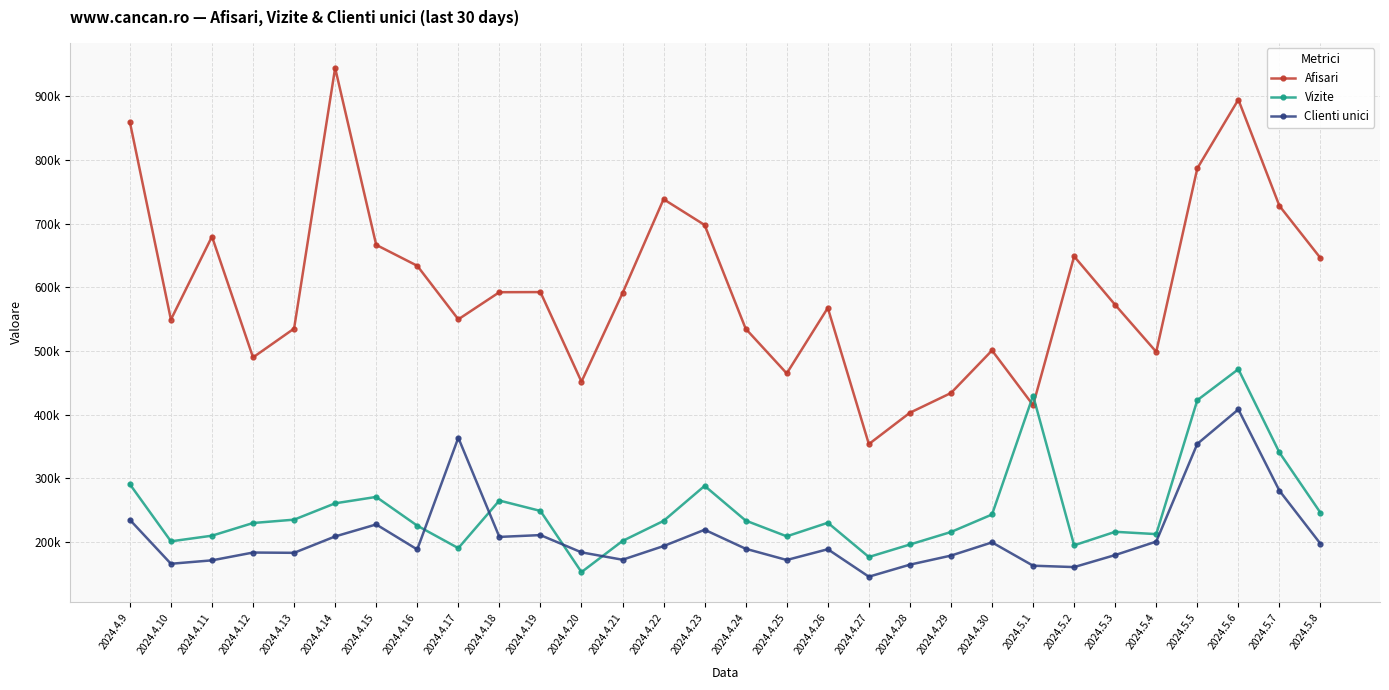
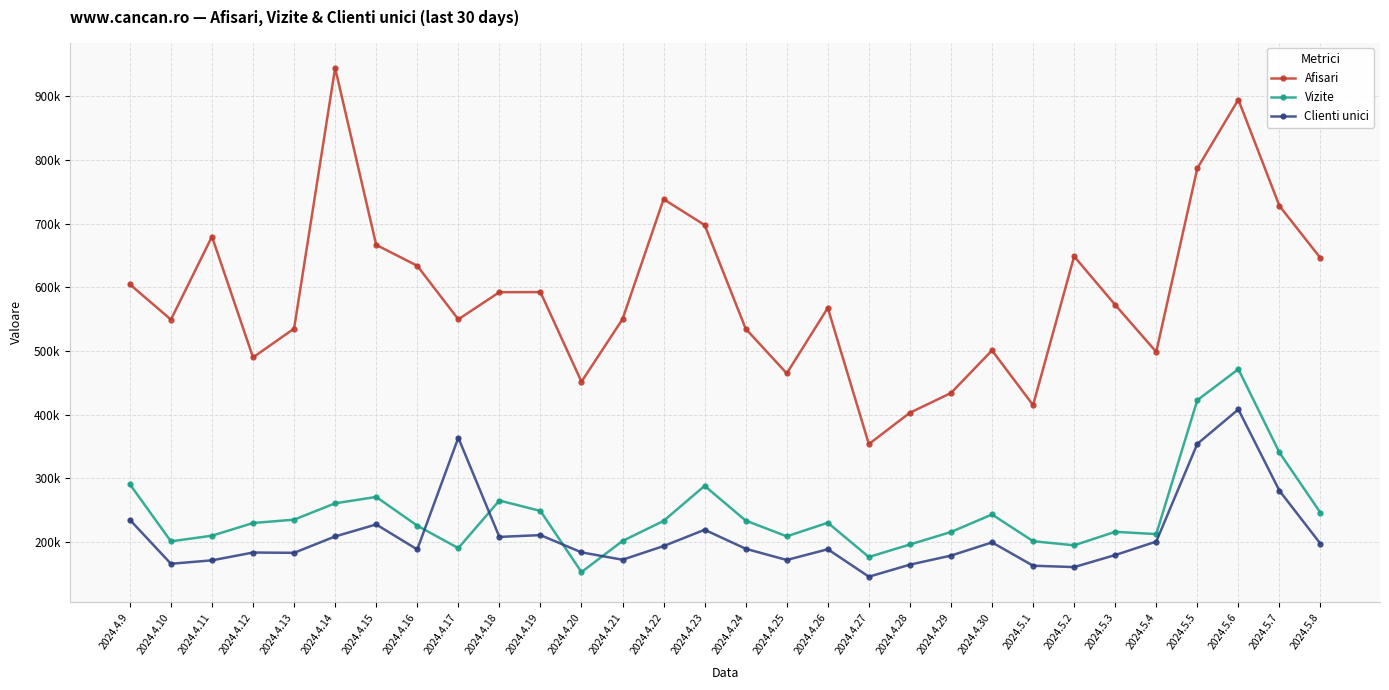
  {
    "Afisari": {
-     "2024.4.9": 860000,
+     "2024.4.9": 600000,
      "2024.4.10": 550000,
      "2024.4.11": 680000,
      "2024.4.12": 490000,
      "2024.4.13": 540000,
      "2024.4.14": 940000,
      "2024.4.15": 670000,
      "2024.4.16": 630000,
      "2024.4.17": 550000,
      "2024.4.18": 590000,
      "2024.4.19": 590000,
      "2024.4.20": 450000,
-     "2024.4.21": 590000,
+     "2024.4.21": 550000,
      "2024.4.22": 740000,
      "2024.4.23": 700000,
      "2024.4.24": 530000,
      "2024.4.25": 460000,
      "2024.4.26": 570000,
      "2024.4.27": 350000,
      "2024.4.28": 400000,
      "2024.4.29": 430000,
      "2024.4.30": 500000,
      "2024.5.1": 410000,
      "2024.5.2": 650000,
      "2024.5.3": 570000,
      "2024.5.4": 500000,
      "2024.5.5": 790000,
      "2024.5.6": 890000,
      "2024.5.7": 730000,
      "2024.5.8": 650000
    },
    "Vizite": {
      "2024.4.9": 290000,
      "2024.4.10": 200000,
      "2024.4.11": 210000,
      "2024.4.12": 230000,
      "2024.4.13": 240000,
      "2024.4.14": 260000,
      "2024.4.15": 270000,
      "2024.4.16": 230000,
      "2024.4.17": 190000,
      "2024.4.18": 270000,
      "2024.4.19": 250000,
      "2024.4.20": 150000,
      "2024.4.21": 200000,
      "2024.4.22": 230000,
      "2024.4.23": 290000,
      "2024.4.24": 230000,
      "2024.4.25": 210000,
      "2024.4.26": 230000,
      "2024.4.27": 180000,
      "2024.4.28": 200000,
      "2024.4.29": 220000,
      "2024.4.30": 240000,
-     "2024.5.1": 430000,
+     "2024.5.1": 200000,
      "2024.5.2": 190000,
      "2024.5.3": 220000,
      "2024.5.4": 210000,
      "2024.5.5": 420000,
      "2024.5.6": 470000,
      "2024.5.7": 340000,
      "2024.5.8": 250000
    },
    "Clienti unici": {
      "2024.4.9": 230000,
      "2024.4.10": 170000,
      "2024.4.11": 170000,
      "2024.4.12": 180000,
      "2024.4.13": 180000,
      "2024.4.14": 210000,
      "2024.4.15": 230000,
      "2024.4.16": 190000,
      "2024.4.17": 360000,
      "2024.4.18": 210000,
      "2024.4.19": 210000,
      "2024.4.20": 180000,
      "2024.4.21": 170000,
      "2024.4.22": 190000,
      "2024.4.23": 220000,
      "2024.4.24": 190000,
      "2024.4.25": 170000,
      "2024.4.26": 190000,
      "2024.4.27": 150000,
      "2024.4.28": 160000,
      "2024.4.29": 180000,
      "2024.4.30": 200000,
      "2024.5.1": 160000,
      "2024.5.2": 160000,
      "2024.5.3": 180000,
      "2024.5.4": 200000,
      "2024.5.5": 350000,
      "2024.5.6": 410000,
      "2024.5.7": 280000,
      "2024.5.8": 200000
    }
  }
